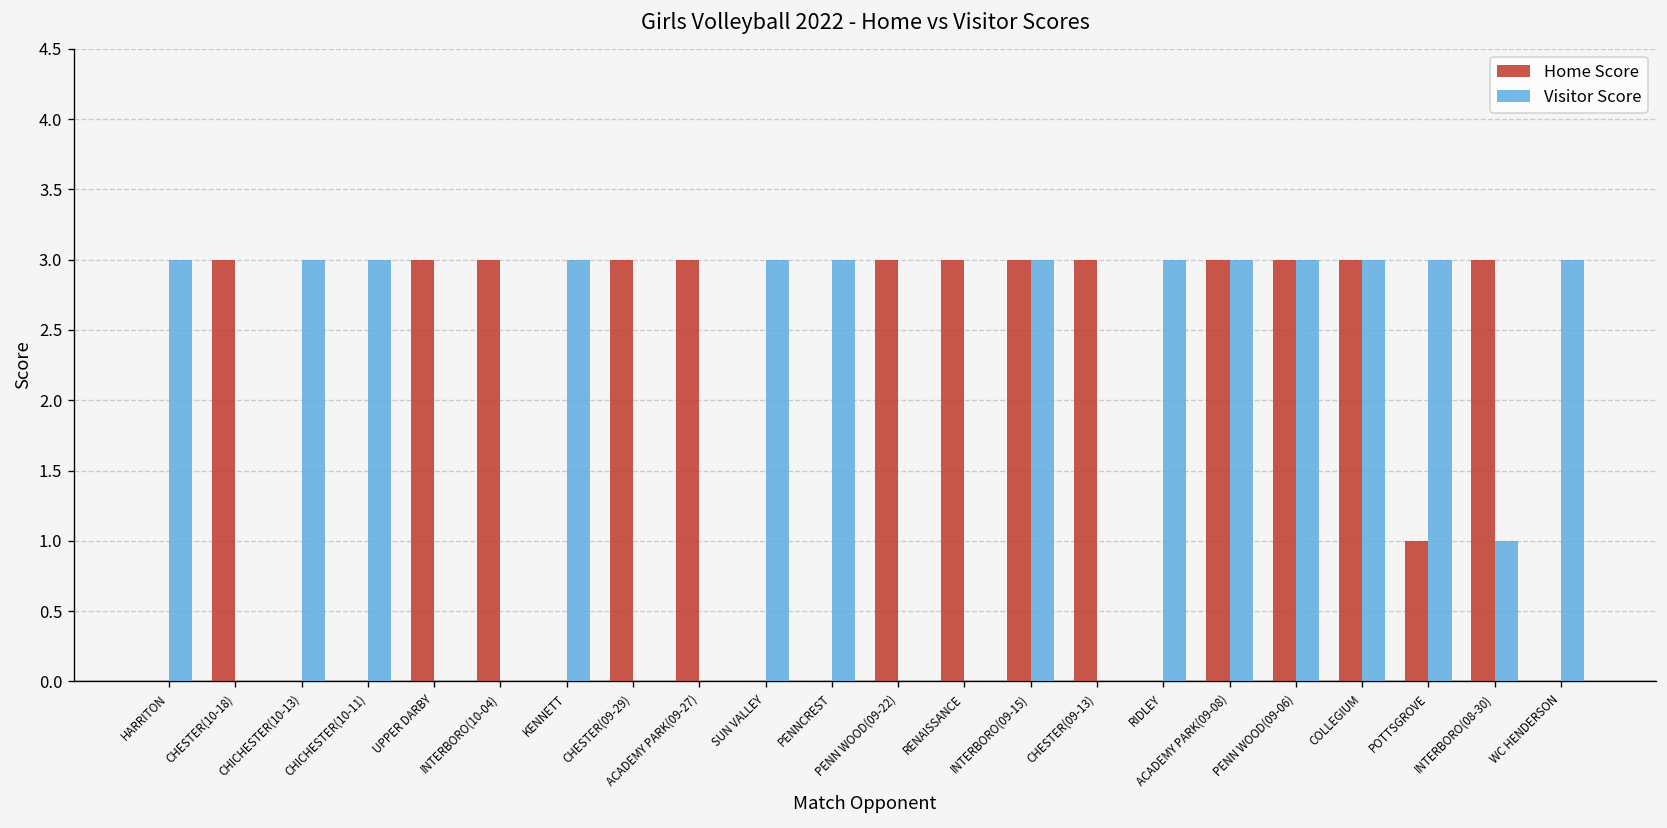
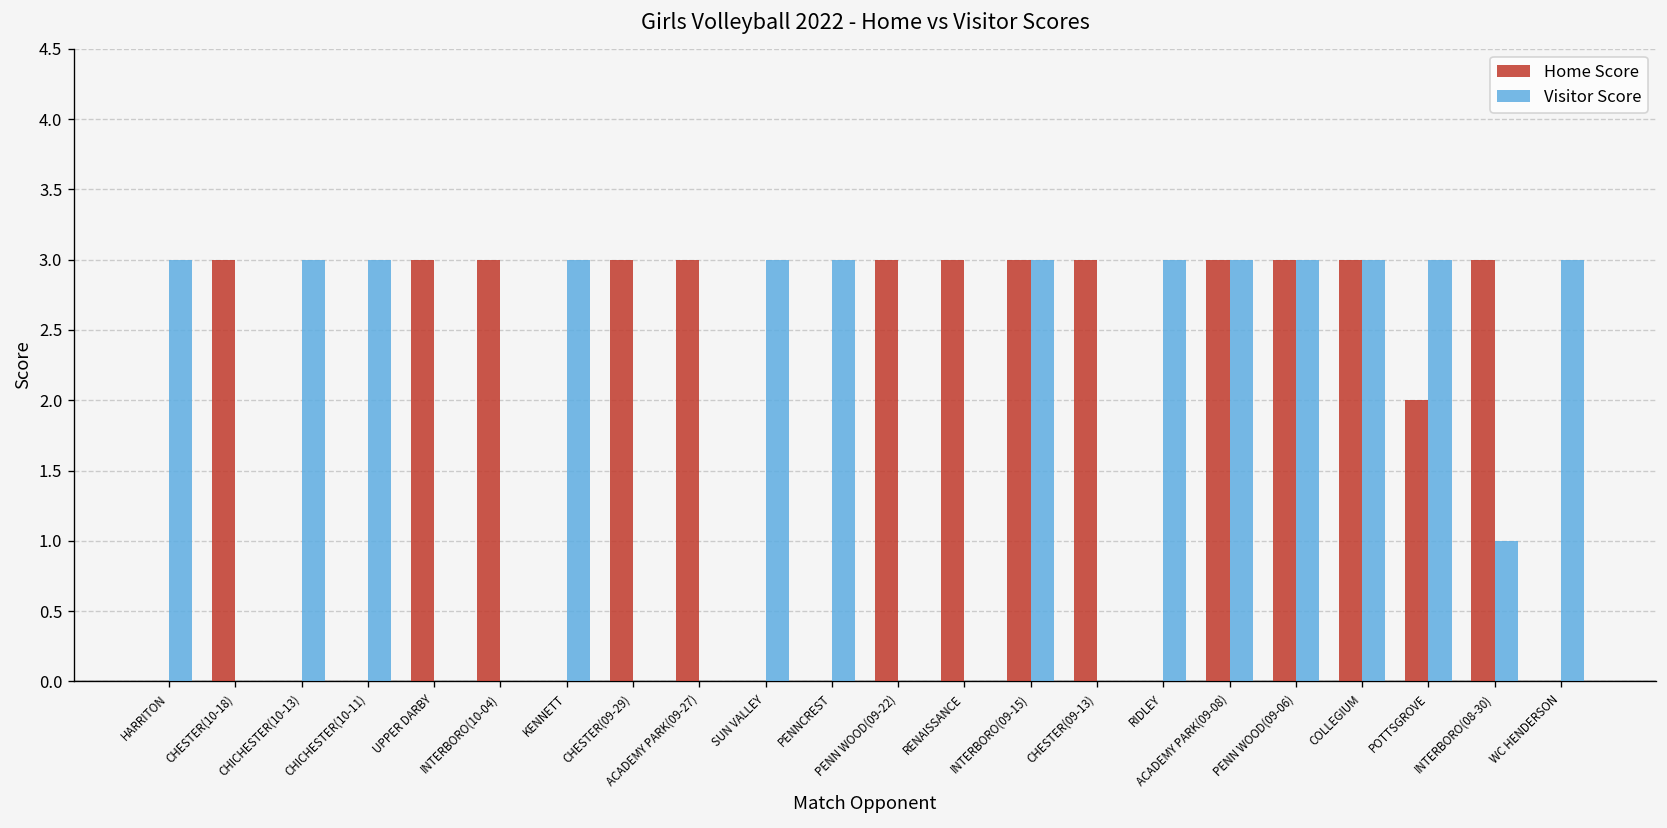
  {
    "Home Score": {
      "HARRITON": 0,
      "CHESTER(10-18)": 3,
      "CHICHESTER(10-13)": 0,
      "CHICHESTER(10-11)": 0,
      "UPPER DARBY": 3,
      "INTERBORO(10-04)": 3,
      "KENNETT": 0,
      "CHESTER(09-29)": 3,
      "ACADEMY PARK(09-27)": 3,
      "SUN VALLEY": 0,
      "PENNCREST": 0,
      "PENN WOOD(09-22)": 3,
      "RENAISSANCE": 3,
      "INTERBORO(09-15)": 3,
      "CHESTER(09-13)": 3,
      "RIDLEY": 0,
      "ACADEMY PARK(09-08)": 3,
      "PENN WOOD(09-06)": 3,
      "COLLEGIUM": 3,
-     "POTTSGROVE": 1,
+     "POTTSGROVE": 2,
      "INTERBORO(08-30)": 3,
      "WC HENDERSON": 0
    },
    "Visitor Score": {
      "HARRITON": 3,
      "CHESTER(10-18)": 0,
      "CHICHESTER(10-13)": 3,
      "CHICHESTER(10-11)": 3,
      "UPPER DARBY": 0,
      "INTERBORO(10-04)": 0,
      "KENNETT": 3,
      "CHESTER(09-29)": 0,
      "ACADEMY PARK(09-27)": 0,
      "SUN VALLEY": 3,
      "PENNCREST": 3,
      "PENN WOOD(09-22)": 0,
      "RENAISSANCE": 0,
      "INTERBORO(09-15)": 3,
      "CHESTER(09-13)": 0,
      "RIDLEY": 3,
      "ACADEMY PARK(09-08)": 3,
      "PENN WOOD(09-06)": 3,
      "COLLEGIUM": 3,
      "POTTSGROVE": 3,
      "INTERBORO(08-30)": 1,
      "WC HENDERSON": 3
    }
  }
